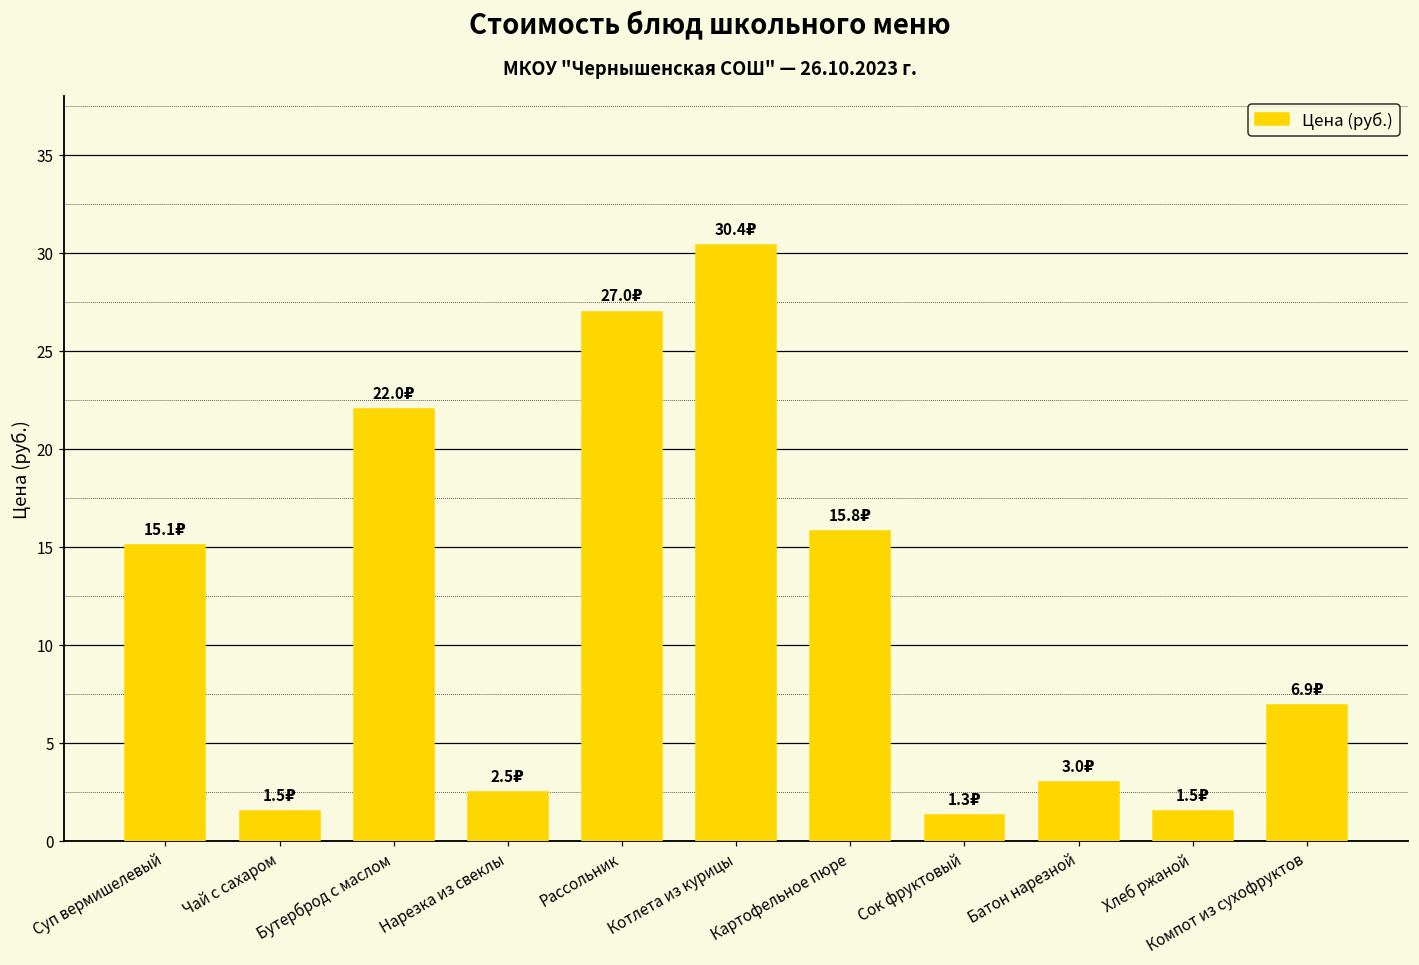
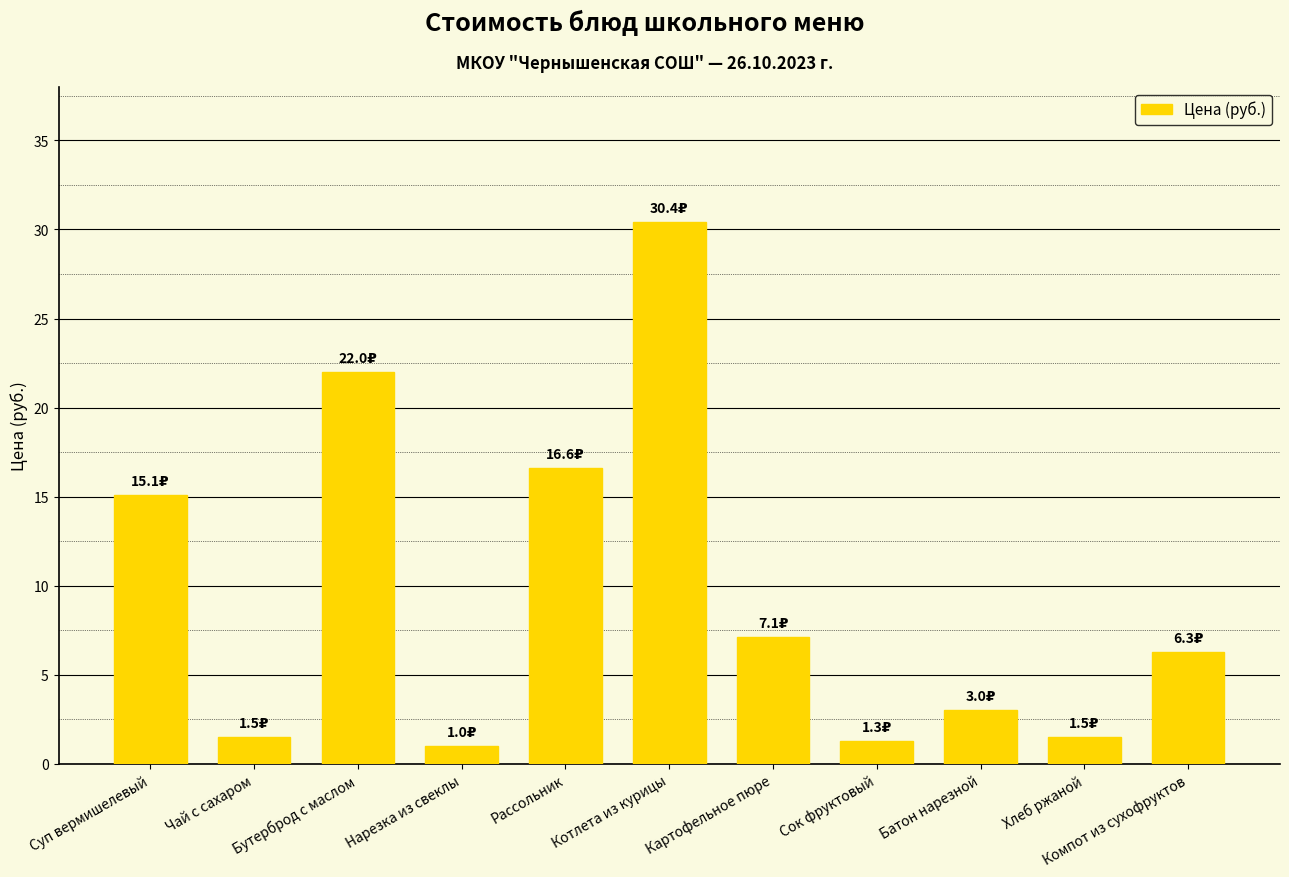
  {
    "Суп вермишелевый": "15.1₽",
    "Чай с сахаром": "1.5₽",
    "Бутерброд с маслом": "22.0₽",
-   "Нарезка из свеклы": "2.5₽",
-   "Рассольник": "27.0₽",
+   "Нарезка из свеклы": "1.0₽",
+   "Рассольник": "16.6₽",
    "Котлета из курицы": "30.4₽",
-   "Картофельное пюре": "15.8₽",
+   "Картофельное пюре": "7.1₽",
    "Сок фруктовый": "1.3₽",
    "Батон нарезной": "3.0₽",
    "Хлеб ржаной": "1.5₽",
-   "Компот из сухофруктов": "6.9₽"
+   "Компот из сухофруктов": "6.3₽"
  }
